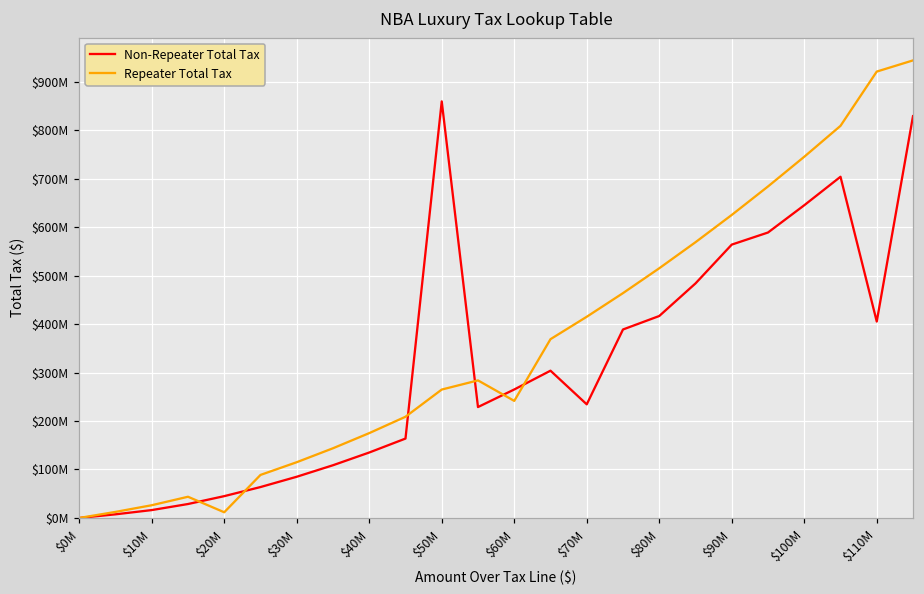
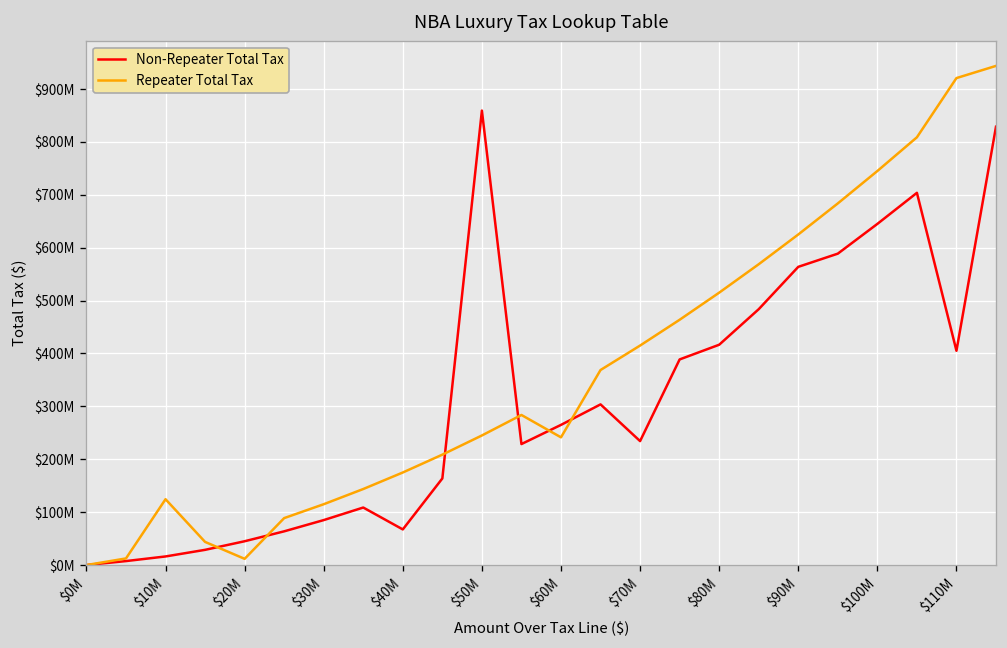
  {
    "Non-Repeater Total Tax": {
      "$10M": "$20000000",
      "$20M": "$50000000",
      "$30M": "$90000000",
-     "$40M": "$140000000",
+     "$40M": "$70000000",
      "$50M": "$860000000",
      "$60M": "$270000000",
      "$70M": "$230000000",
      "$80M": "$420000000",
      "$90M": "$560000000",
      "$100M": "$650000000",
      "$110M": "$410000000"
    },
    "Repeater Total Tax": {
-     "$10M": "$30000000",
+     "$10M": "$120000000",
      "$20M": "$10000000",
      "$30M": "$120000000",
      "$40M": "$180000000",
-     "$50M": "$260000000",
+     "$50M": "$250000000",
      "$60M": "$240000000",
      "$70M": "$420000000",
      "$80M": "$520000000",
      "$90M": "$630000000",
      "$100M": "$750000000",
      "$110M": "$920000000"
    }
  }
